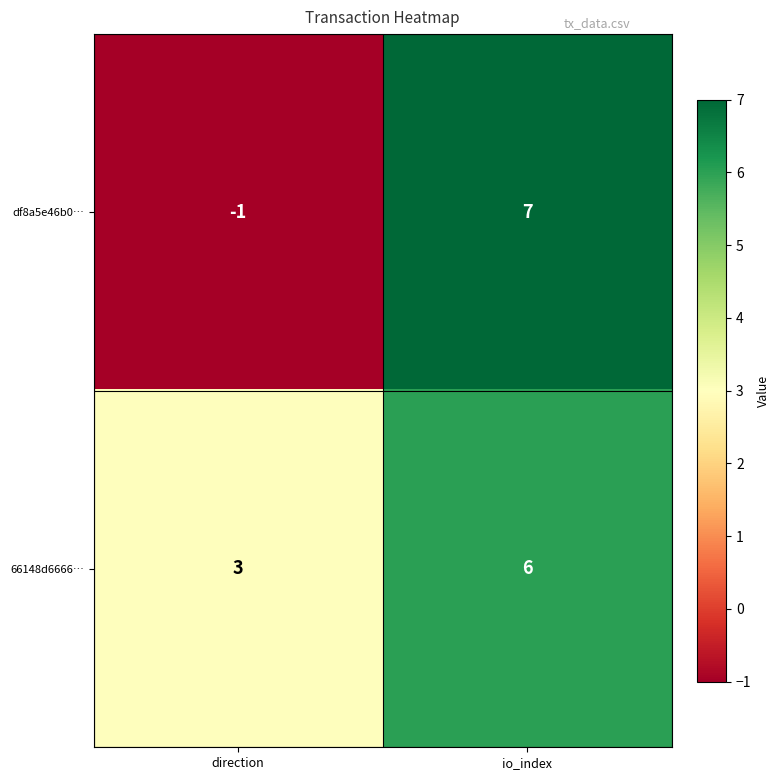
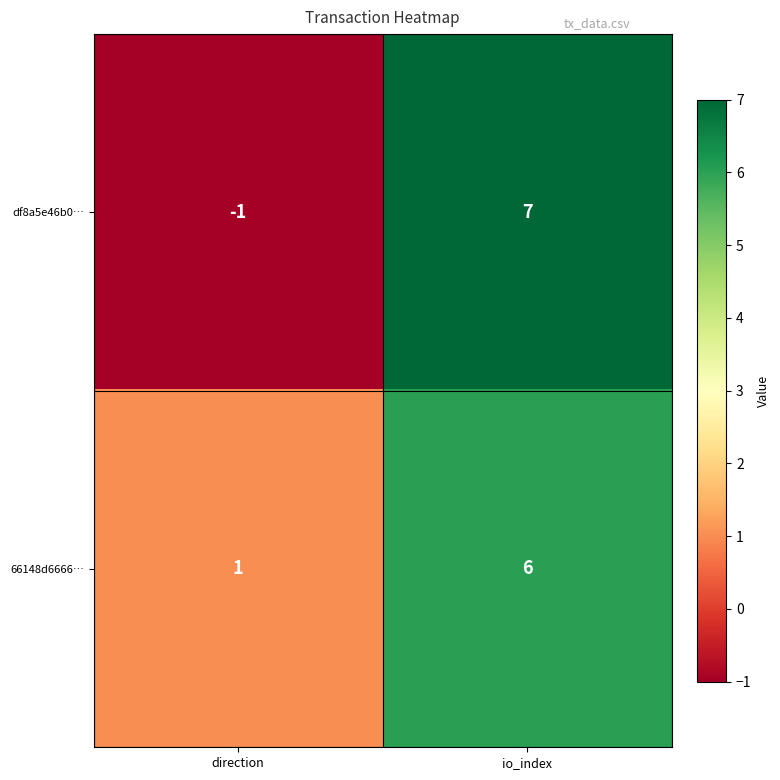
  {
    "df8a5e46b0…": {
      "direction": -1,
      "io_index": 7
    },
    "66148d6666…": {
-     "direction": 3,
+     "direction": 1,
      "io_index": 6
    }
  }
